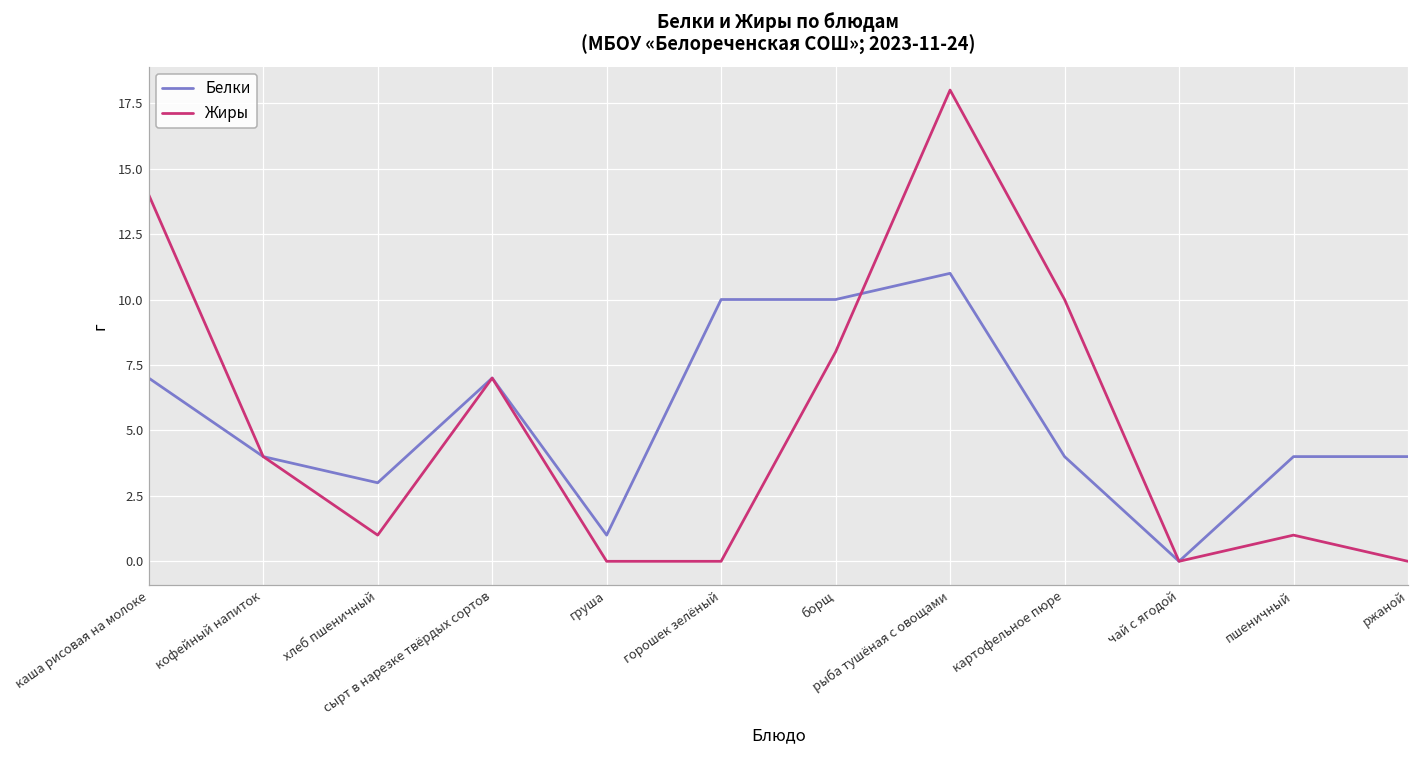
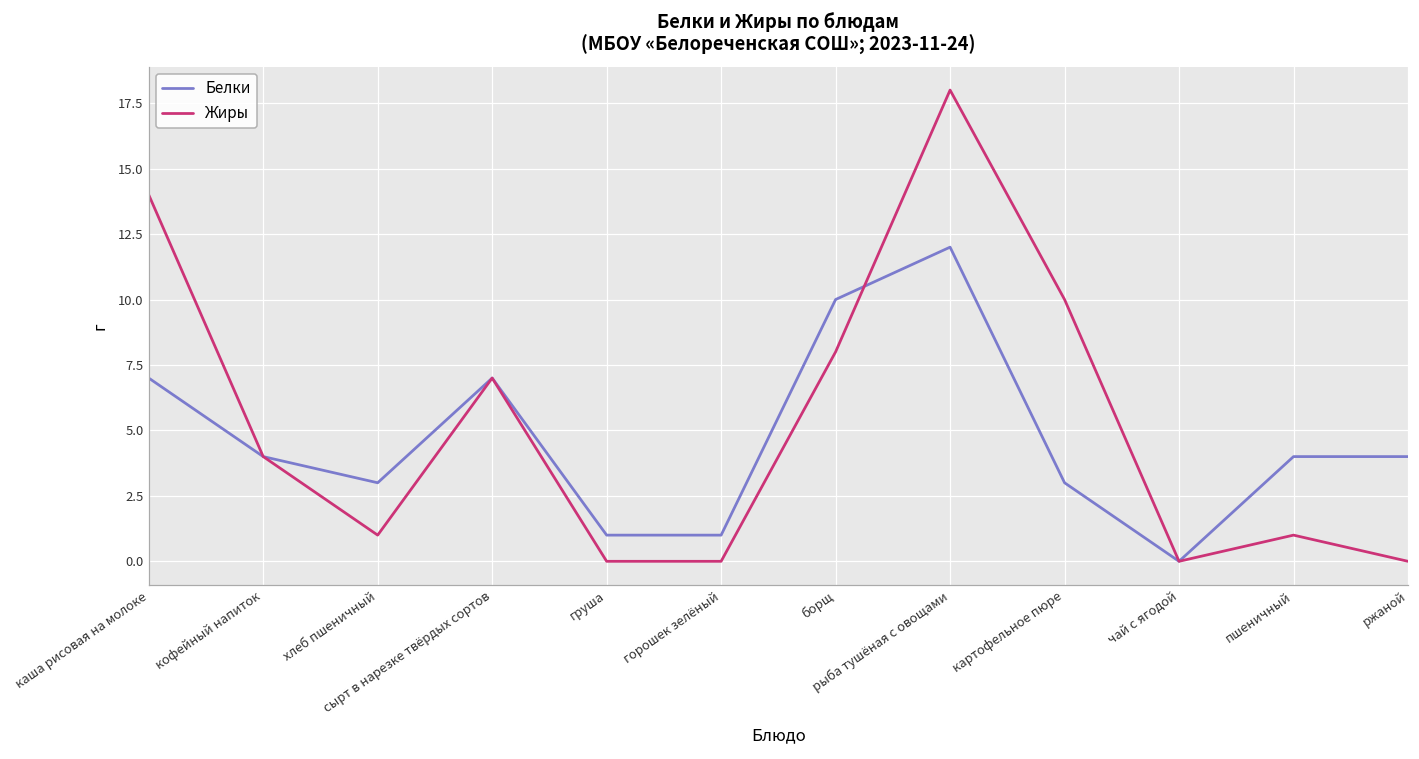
  {
    "Белки": {
      "каша рисовая на молоке": 7,
      "хлеб пшеничный": 3,
      "груша": 1,
-     "горошек зелёный": 10,
+     "горошек зелёный": 1,
      "борщ": 10,
-     "рыба тушёная с овощами": 11,
-     "картофельное пюре": 4,
+     "рыба тушёная с овощами": 12,
+     "картофельное пюре": 3,
      "пшеничный": 4,
      "ржаной": 4
    },
    "Жиры": {
      "каша рисовая на молоке": 14,
      "хлеб пшеничный": 1,
      "груша": 0,
      "горошек зелёный": 0,
      "борщ": 8,
      "рыба тушёная с овощами": 18,
      "картофельное пюре": 10,
      "пшеничный": 1,
      "ржаной": 0
    }
  }
